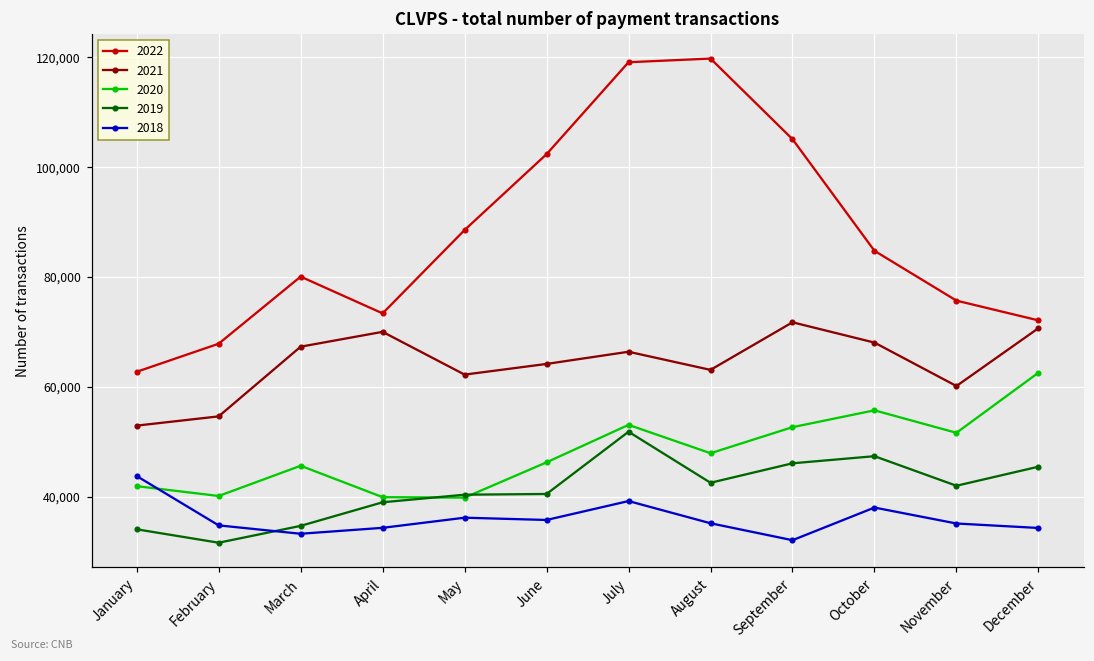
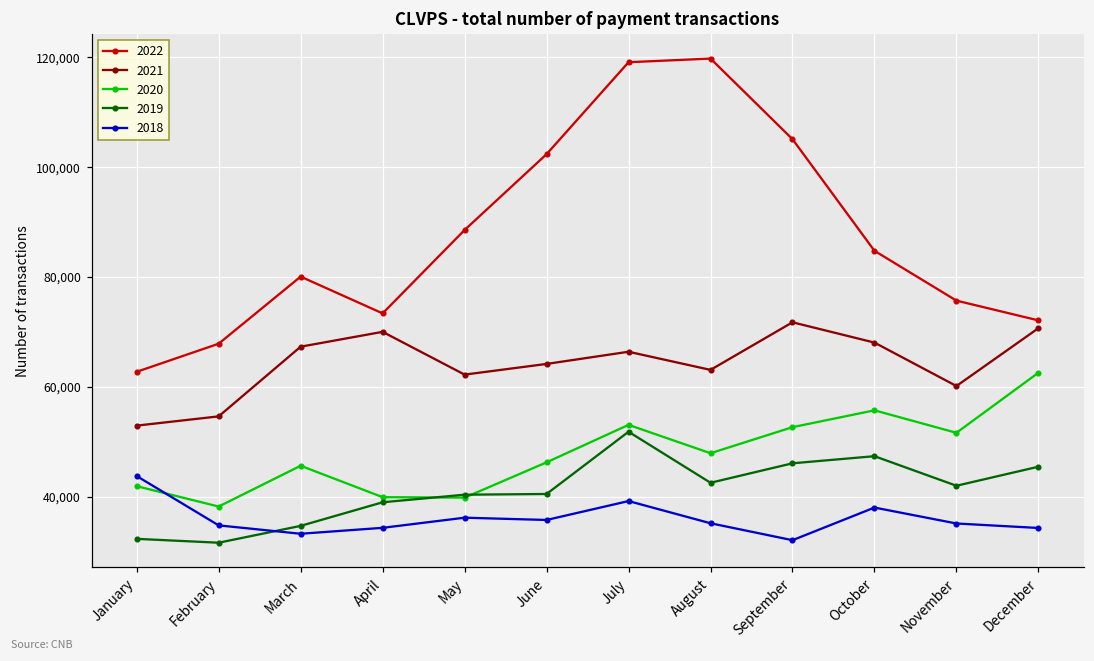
  {
    "2022": {
      "January": "63,000",
      "February": "68,000",
      "March": "80,000",
      "April": "73,000",
      "May": "89,000",
      "June": "102,000",
      "July": "119,000",
      "August": "120,000",
      "September": "105,000",
      "October": "85,000",
      "November": "76,000",
      "December": "72,000"
    },
    "2021": {
      "January": "53,000",
      "February": "55,000",
      "March": "67,000",
      "April": "70,000",
      "May": "62,000",
      "June": "64,000",
      "July": "66,000",
      "August": "63,000",
      "September": "72,000",
      "October": "68,000",
      "November": "60,000",
      "December": "71,000"
    },
    "2020": {
      "January": "42,000",
-     "February": "40,000",
+     "February": "38,000",
      "March": "46,000",
      "April": "40,000",
      "May": "40,000",
      "June": "46,000",
      "July": "53,000",
      "August": "48,000",
      "September": "53,000",
      "October": "56,000",
      "November": "52,000",
      "December": "63,000"
    },
    "2019": {
-     "January": "34,000",
+     "January": "32,000",
      "February": "32,000",
      "March": "35,000",
      "April": "39,000",
      "May": "40,000",
      "June": "40,000",
      "July": "52,000",
      "August": "43,000",
      "September": "46,000",
      "October": "47,000",
      "November": "42,000",
      "December": "45,000"
    },
    "2018": {
      "January": "44,000",
      "February": "35,000",
      "March": "33,000",
      "April": "34,000",
      "May": "36,000",
      "June": "36,000",
      "July": "39,000",
      "August": "35,000",
      "September": "32,000",
      "October": "38,000",
      "November": "35,000",
      "December": "34,000"
    }
  }
